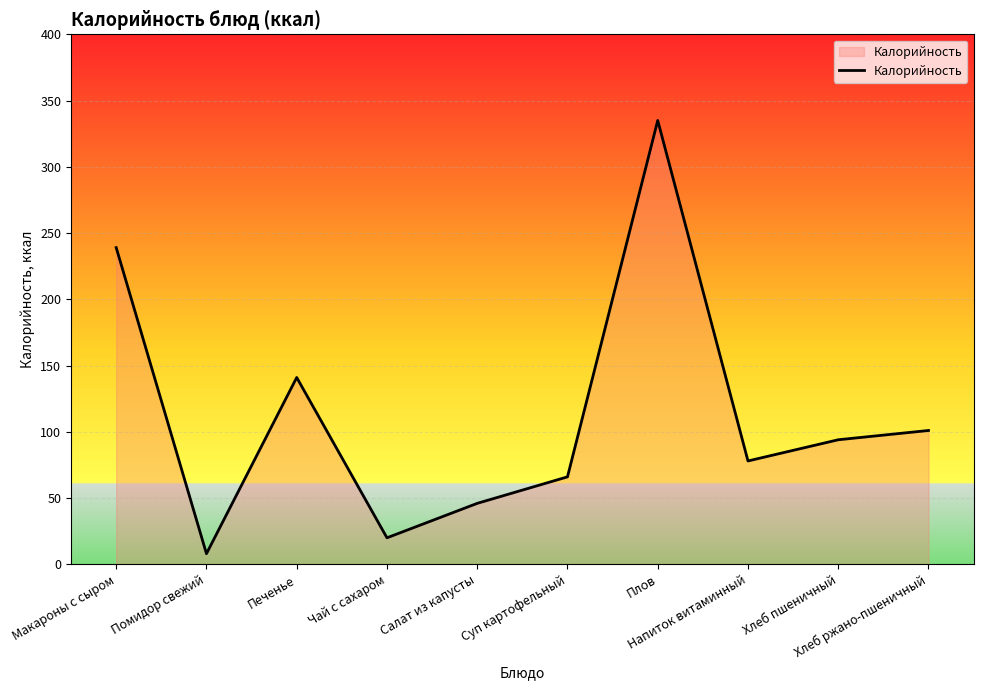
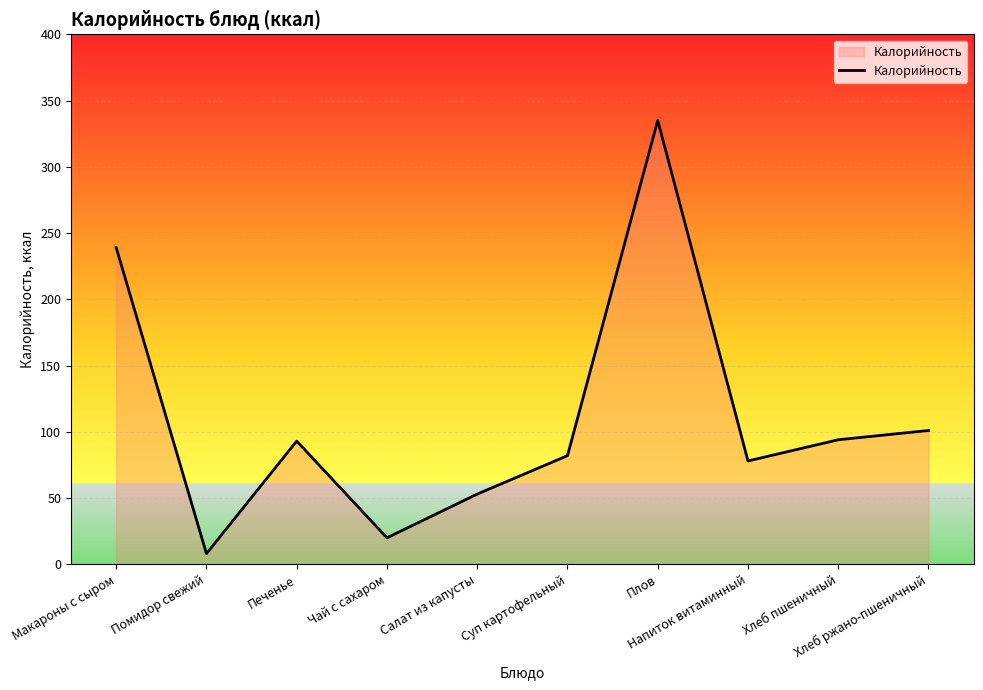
  {
    "Макароны с сыром": 239,
    "Помидор свежий": 8,
-   "Печенье": 141,
+   "Печенье": 93,
    "Чай с сахаром": 20,
-   "Салат из капусты": 46,
-   "Суп картофельный": 66,
+   "Салат из капусты": 53,
+   "Суп картофельный": 82,
    "Плов": 335,
    "Напиток витаминный": 78,
    "Хлеб пшеничный": 94,
    "Хлеб ржано-пшеничный": 101
  }
